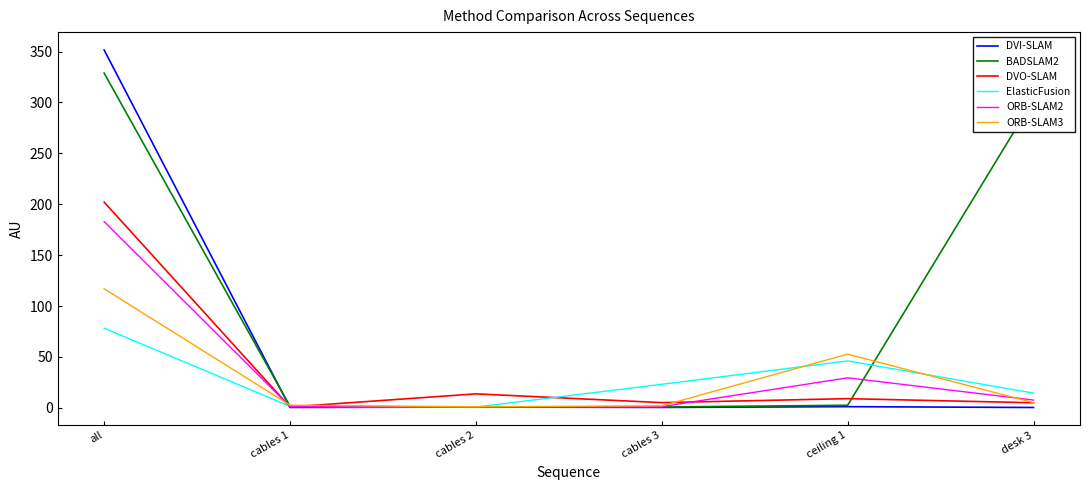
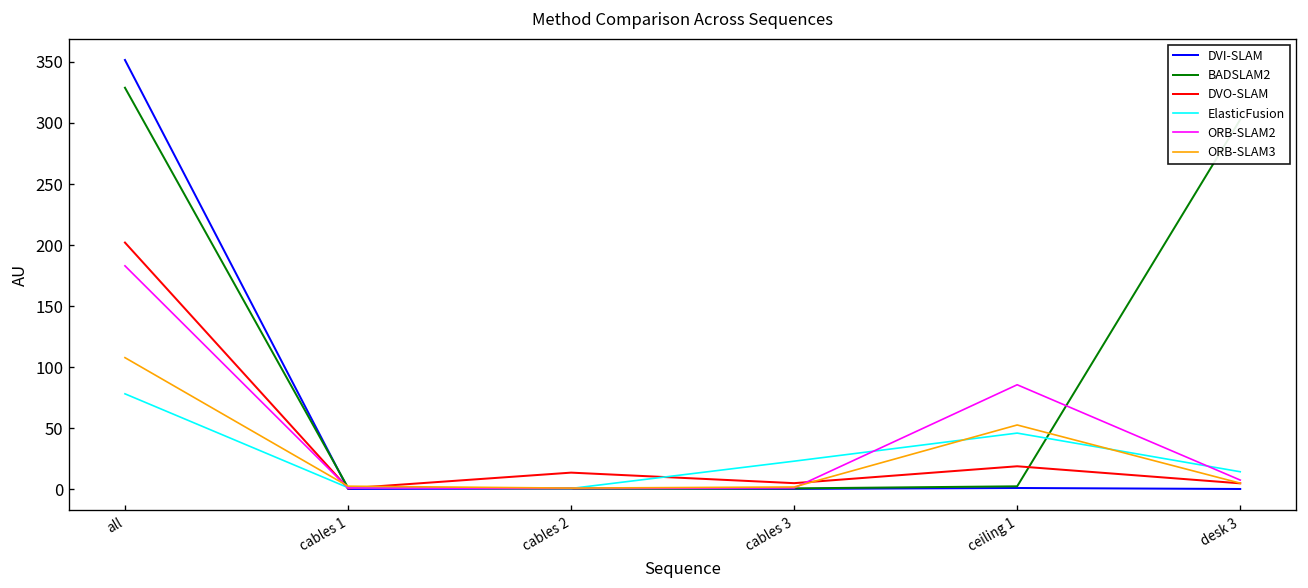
  {
    "DVI-SLAM": {
      "all": 352,
      "desk 3": 0
    },
    "BADSLAM2": {
      "all": 329
    },
    "DVO-SLAM": {
      "all": 202,
      "cables 2": 14,
      "cables 3": 5,
-     "ceiling 1": 9
+     "ceiling 1": 19
    },
    "ElasticFusion": {
      "all": 78,
      "cables 3": 23,
      "ceiling 1": 46,
      "desk 3": 14
    },
    "ORB-SLAM2": {
      "all": 183,
-     "ceiling 1": 29
+     "ceiling 1": 86
    },
    "ORB-SLAM3": {
-     "all": 117,
+     "all": 108,
      "ceiling 1": 53
    }
  }
